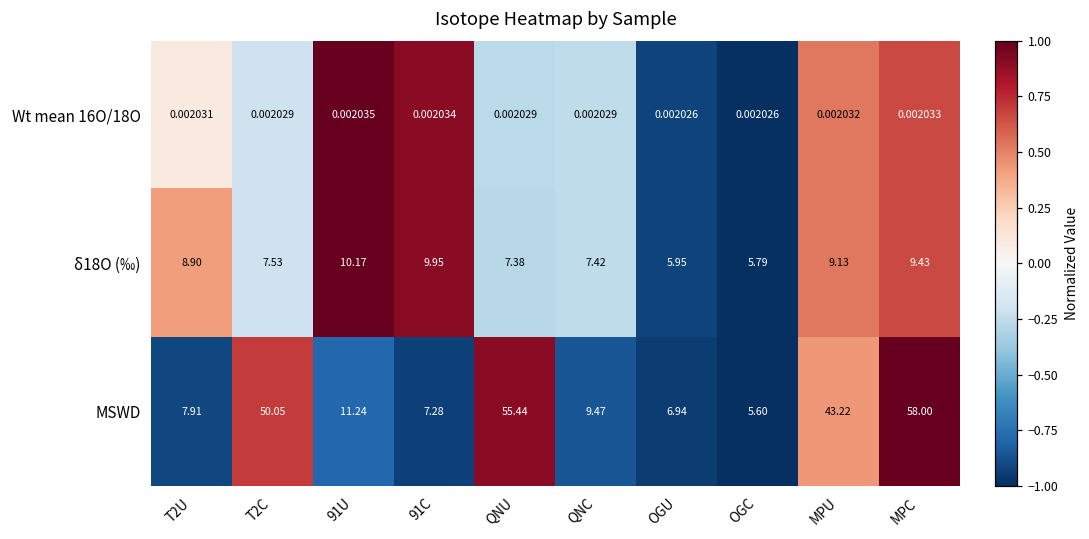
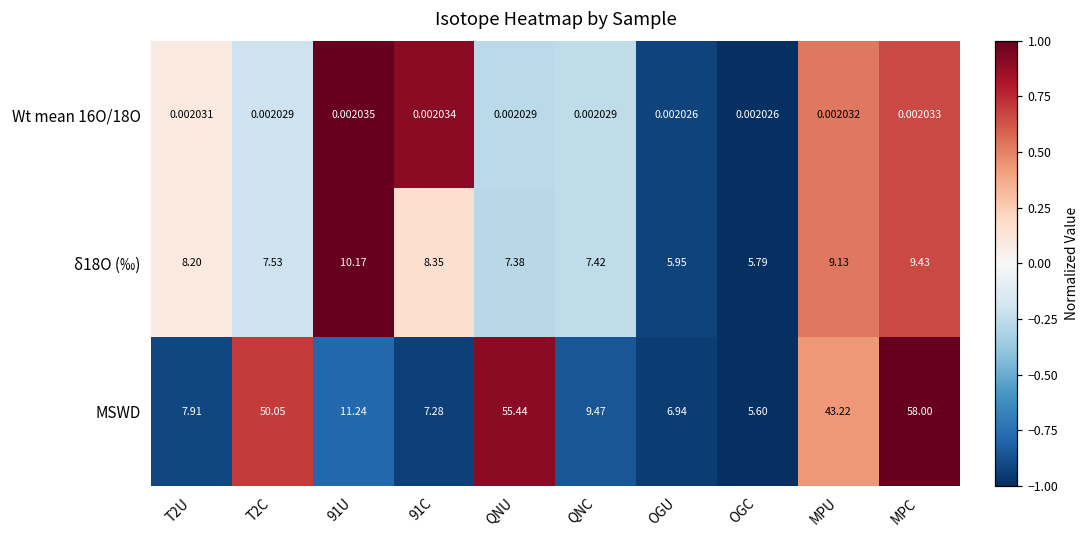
  {
    "Wt mean 16O/18O": {
      "T2U": 0.002031,
      "T2C": 0.002029,
      "91U": 0.002035,
      "91C": 0.002034,
      "QNU": 0.002029,
      "QNC": 0.002029,
      "OGU": 0.002026,
      "OGC": 0.002026,
      "MPU": 0.002032,
      "MPC": 0.002033
    },
    "δ18O (‰)": {
-     "T2U": 8.90,
+     "T2U": 8.20,
      "T2C": 7.53,
      "91U": 10.17,
-     "91C": 9.95,
+     "91C": 8.35,
      "QNU": 7.38,
      "QNC": 7.42,
      "OGU": 5.95,
      "OGC": 5.79,
      "MPU": 9.13,
      "MPC": 9.43
    },
    "MSWD": {
      "T2U": 7.91,
      "T2C": 50.05,
      "91U": 11.24,
      "91C": 7.28,
      "QNU": 55.44,
      "QNC": 9.47,
      "OGU": 6.94,
      "OGC": 5.60,
      "MPU": 43.22,
      "MPC": 58.00
    }
  }
